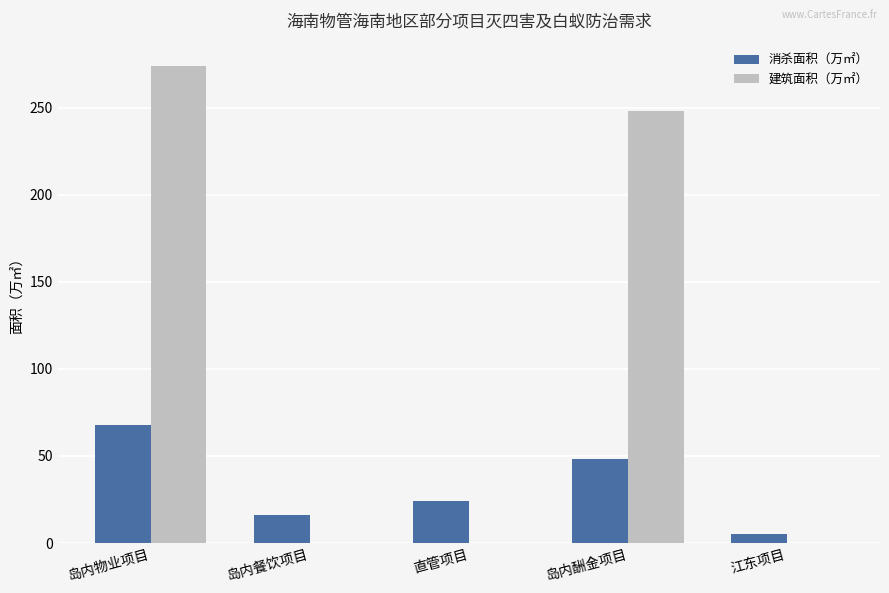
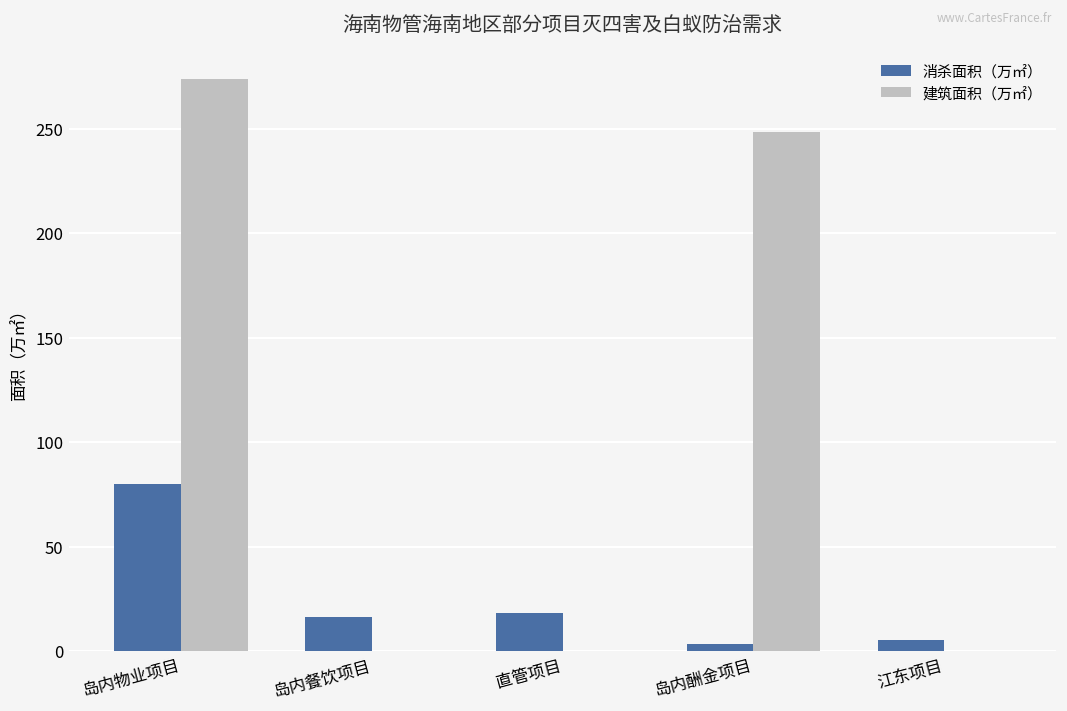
  {
    "消杀面积（万㎡）": {
-     "岛内物业项目": 68,
+     "岛内物业项目": 80,
      "岛内餐饮项目": 16,
-     "直管项目": 24,
-     "岛内酬金项目": 48,
+     "直管项目": 18,
+     "岛内酬金项目": 3,
      "江东项目": 5
    },
    "建筑面积（万㎡）": {
      "岛内物业项目": 274,
      "岛内餐饮项目": 0,
      "直管项目": 0,
      "岛内酬金项目": 248,
      "江东项目": 0
    }
  }
